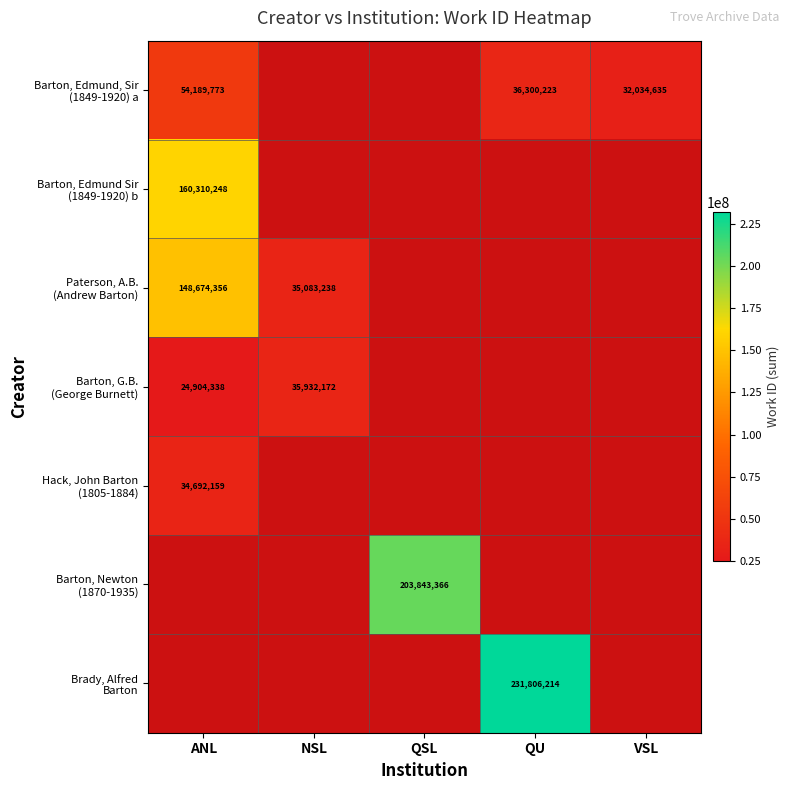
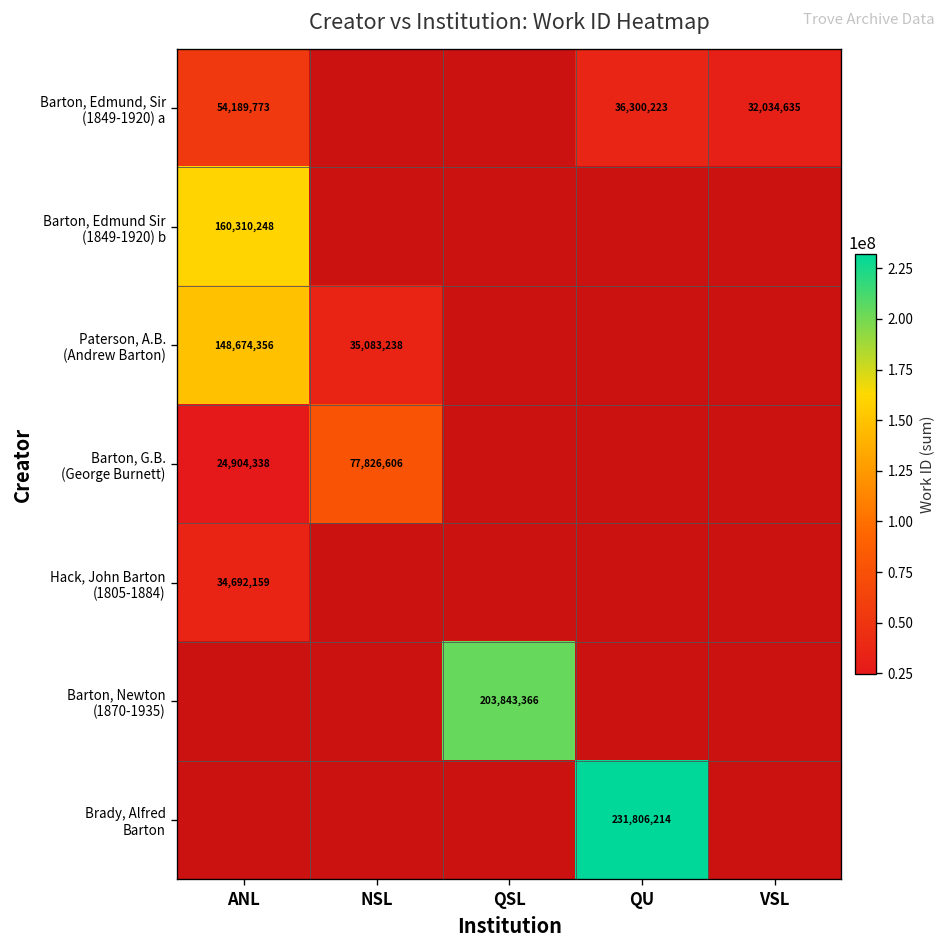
  {
    "Barton, Edmund, Sir (1849-1920) a": {
      "ANL": "54,189,773",
      "QU": "36,300,223",
      "VSL": "32,034,635"
    },
    "Barton, Edmund Sir (1849-1920) b": {
      "ANL": "160,310,248"
    },
    "Paterson, A.B. (Andrew Barton)": {
      "ANL": "148,674,356",
      "NSL": "35,083,238"
    },
    "Barton, G.B. (George Burnett)": {
      "ANL": "24,904,338",
-     "NSL": "35,932,172"
+     "NSL": "77,826,606"
    },
    "Hack, John Barton (1805-1884)": {
      "ANL": "34,692,159"
    },
    "Barton, Newton (1870-1935)": {
      "QSL": "203,843,366"
    },
    "Brady, Alfred Barton": {
      "QU": "231,806,214"
    }
  }
